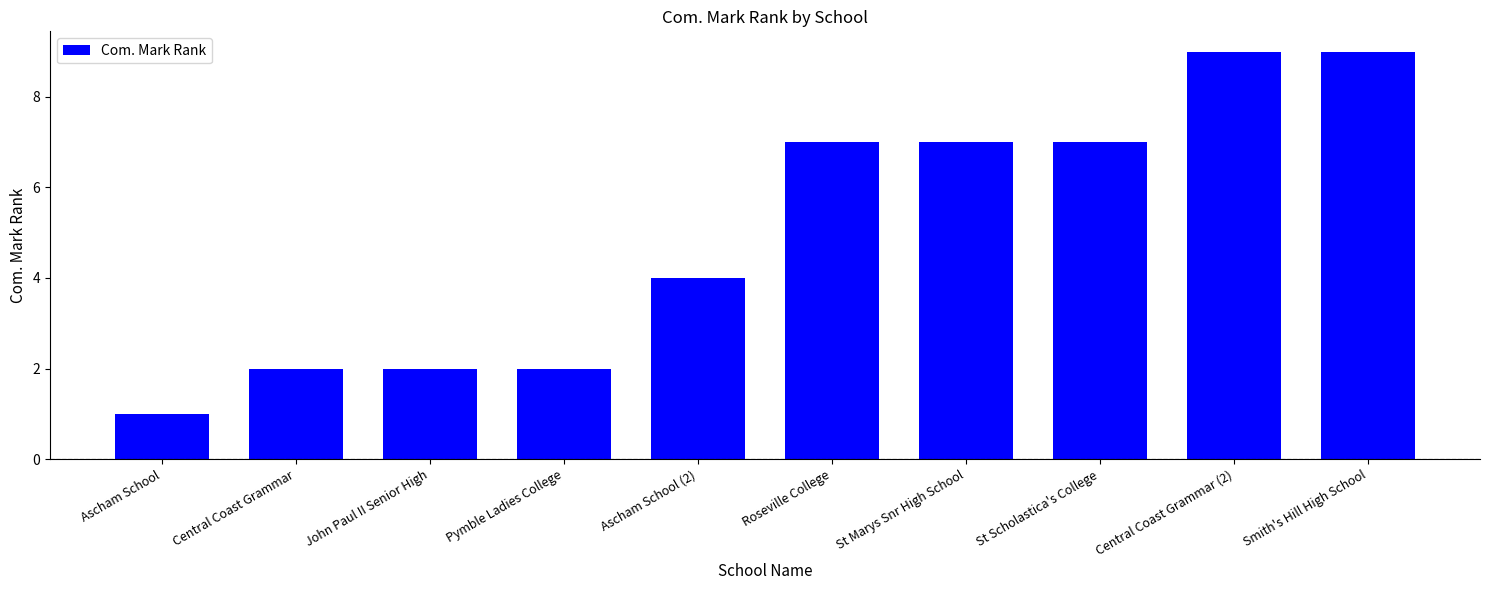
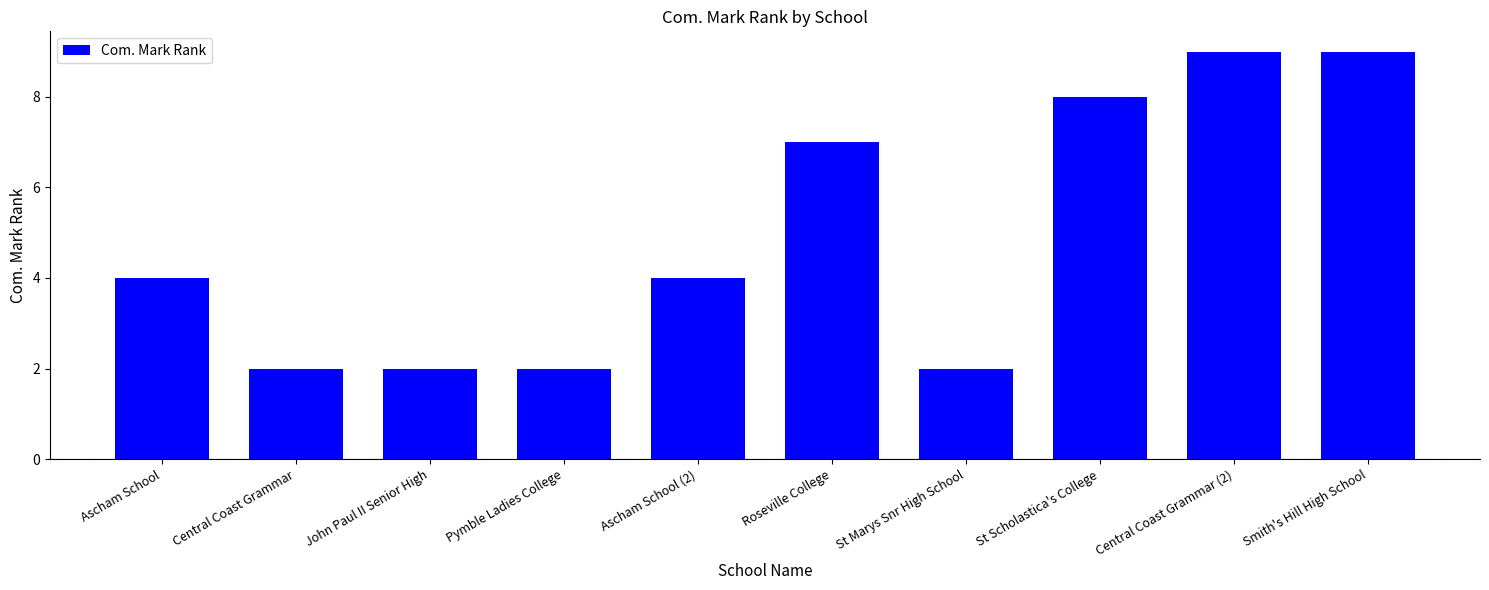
  {
-   "Ascham School": 1,
+   "Ascham School": 4,
    "Central Coast Grammar": 2,
    "John Paul II Senior High": 2,
    "Pymble Ladies College": 2,
    "Ascham School (2)": 4,
    "Roseville College": 7,
-   "St Marys Snr High School": 7,
-   "St Scholastica's College": 7,
+   "St Marys Snr High School": 2,
+   "St Scholastica's College": 8,
    "Central Coast Grammar (2)": 9,
    "Smith's Hill High School": 9
  }
